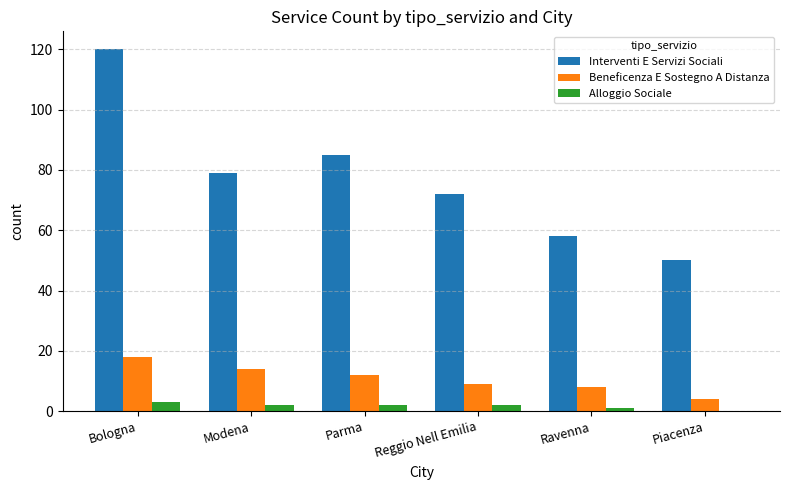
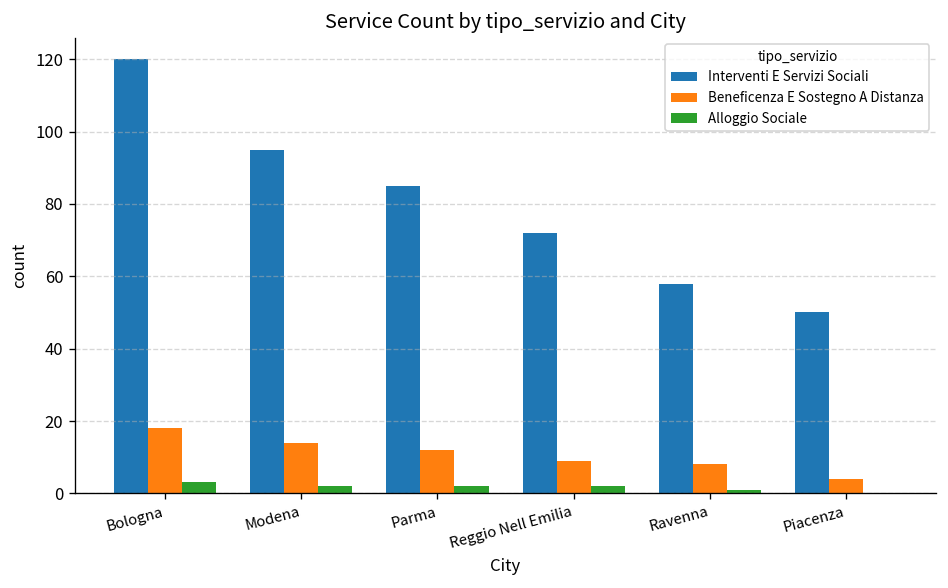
  {
    "Interventi E Servizi Sociali": {
      "Bologna": 120,
-     "Modena": 79,
+     "Modena": 95,
      "Parma": 85,
      "Reggio Nell Emilia": 72,
      "Ravenna": 58,
      "Piacenza": 50
    },
    "Beneficenza E Sostegno A Distanza": {
      "Bologna": 18,
      "Modena": 14,
      "Parma": 12,
      "Reggio Nell Emilia": 9,
      "Ravenna": 8,
      "Piacenza": 4
    },
    "Alloggio Sociale": {
      "Bologna": 3,
      "Modena": 2,
      "Parma": 2,
      "Reggio Nell Emilia": 2,
      "Ravenna": 1,
      "Piacenza": 0
    }
  }
